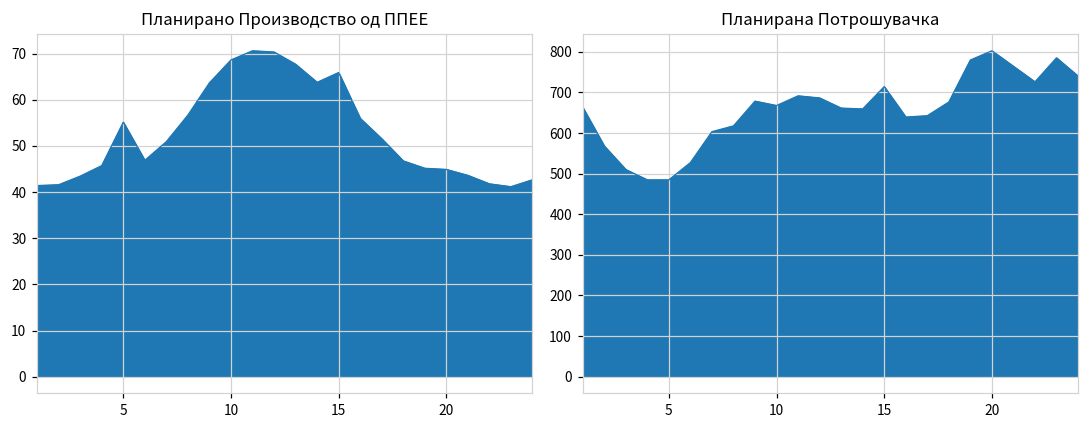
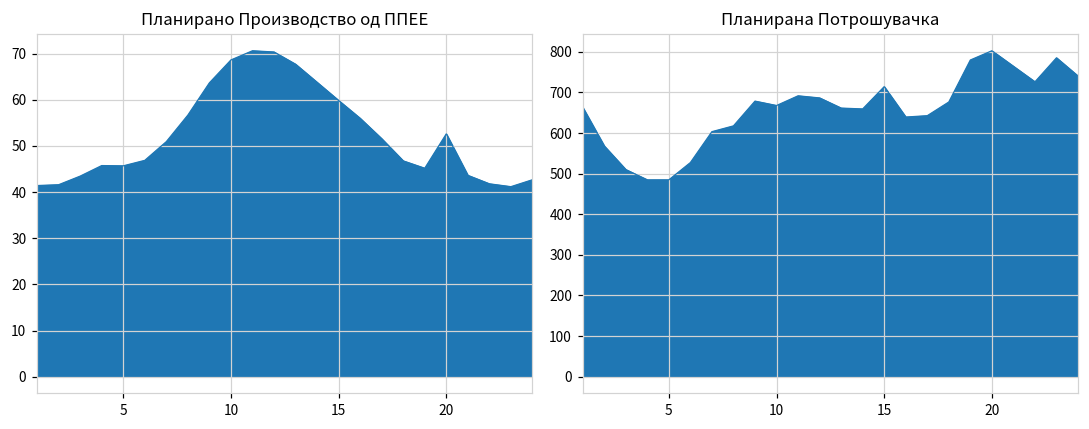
  {
    "Планирано Производство од ППЕЕ": {
-     "5": 55,
+     "5": 46,
      "10": 69,
-     "15": 66,
-     "20": 45
+     "15": 60,
+     "20": 53
    },
    "Планирана Потрошувачка": {
      "5": 480,
      "10": 670,
      "15": 710,
      "20": 800
    }
  }
